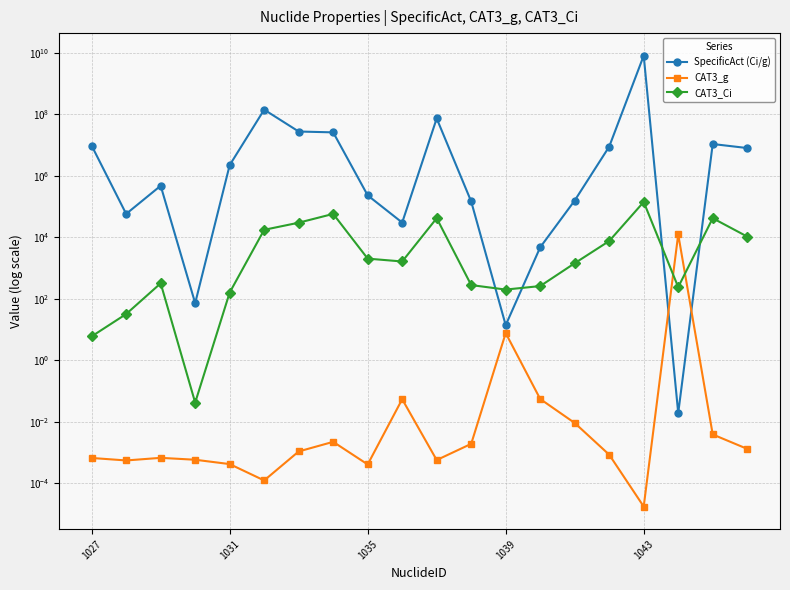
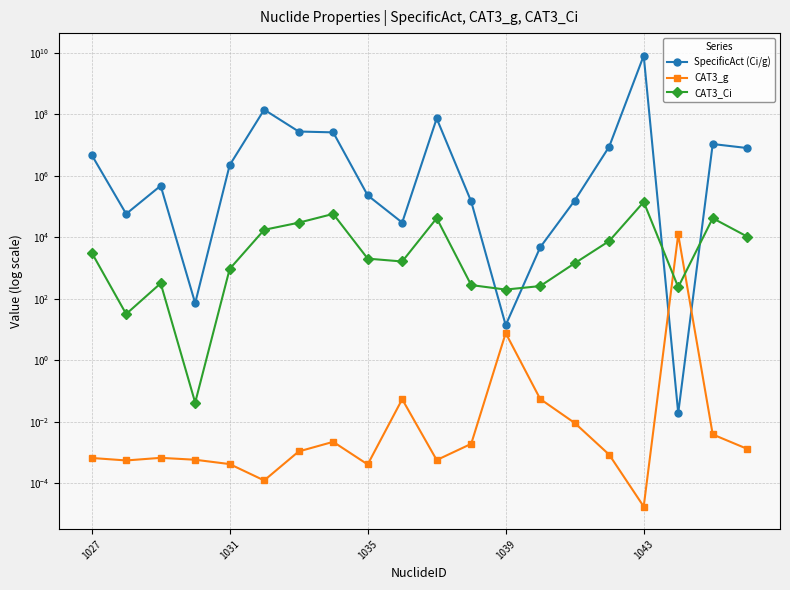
  {
    "SpecificAct (Ci/g)": {
-     "1027": 10000000,
+     "1027": 5000000,
      "1031": 2000000,
      "1035": 200000,
      "1039": 10,
      "1043": 8000000000
    },
    "CAT3_g": {
      "1027": 0.0007,
      "1031": 0.0004,
      "1035": 0.0004,
      "1039": 8,
      "1043": 0.00002
    },
    "CAT3_Ci": {
-     "1027": 6,
-     "1031": 200,
+     "1027": 3000,
+     "1031": 900,
      "1035": 2000,
      "1039": 200,
      "1043": 100000
    }
  }
